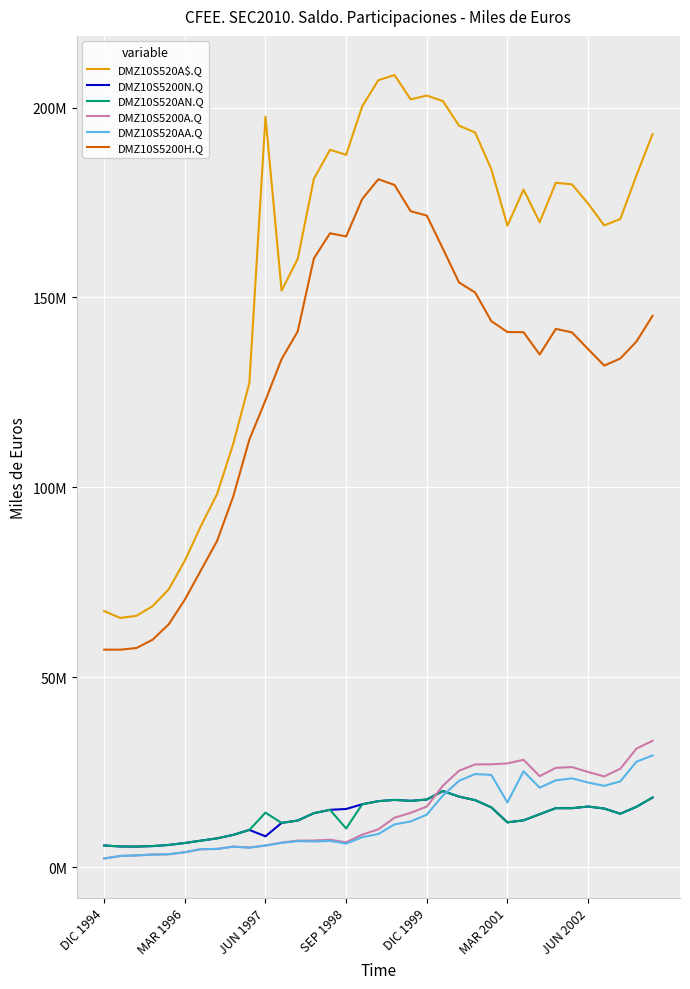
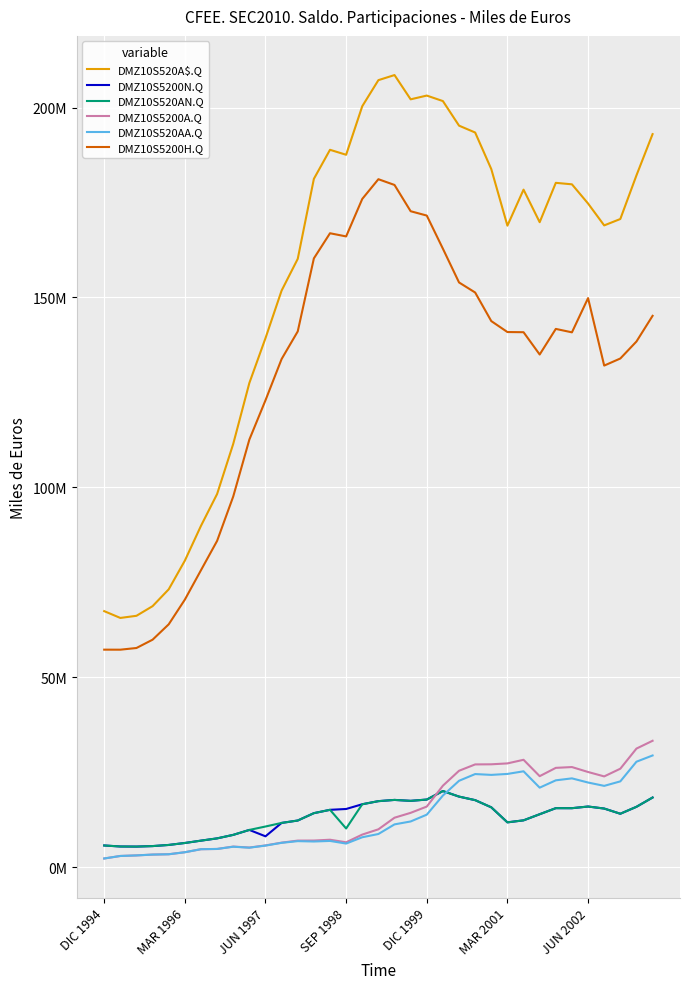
  {
    "DMZ10S520A$.Q": {
      "DIC 1994": 67000000,
      "MAR 1996": 81000000,
-     "JUN 1997": 198000000,
+     "JUN 1997": 139000000,
      "SEP 1998": 188000000,
      "DIC 1999": 203000000,
      "MAR 2001": 169000000,
      "JUN 2002": 175000000
    },
    "DMZ10S5200N.Q": {
      "JUN 1997": 8000000,
      "SEP 1998": 15000000
    },
    "DMZ10S520AN.Q": {
-     "JUN 1997": 14000000,
+     "JUN 1997": 11000000,
      "SEP 1998": 10000000
    },
    "DMZ10S5200A.Q": {
      "DIC 1999": 16000000,
      "MAR 2001": 27000000,
      "JUN 2002": 25000000
    },
    "DMZ10S520AA.Q": {
      "DIC 1999": 14000000,
-     "MAR 2001": 17000000,
+     "MAR 2001": 25000000,
      "JUN 2002": 22000000
    },
    "DMZ10S5200H.Q": {
      "DIC 1994": 57000000,
      "MAR 1996": 70000000,
      "JUN 1997": 123000000,
      "SEP 1998": 166000000,
      "DIC 1999": 172000000,
      "MAR 2001": 141000000,
-     "JUN 2002": 136000000
+     "JUN 2002": 150000000
    }
  }
